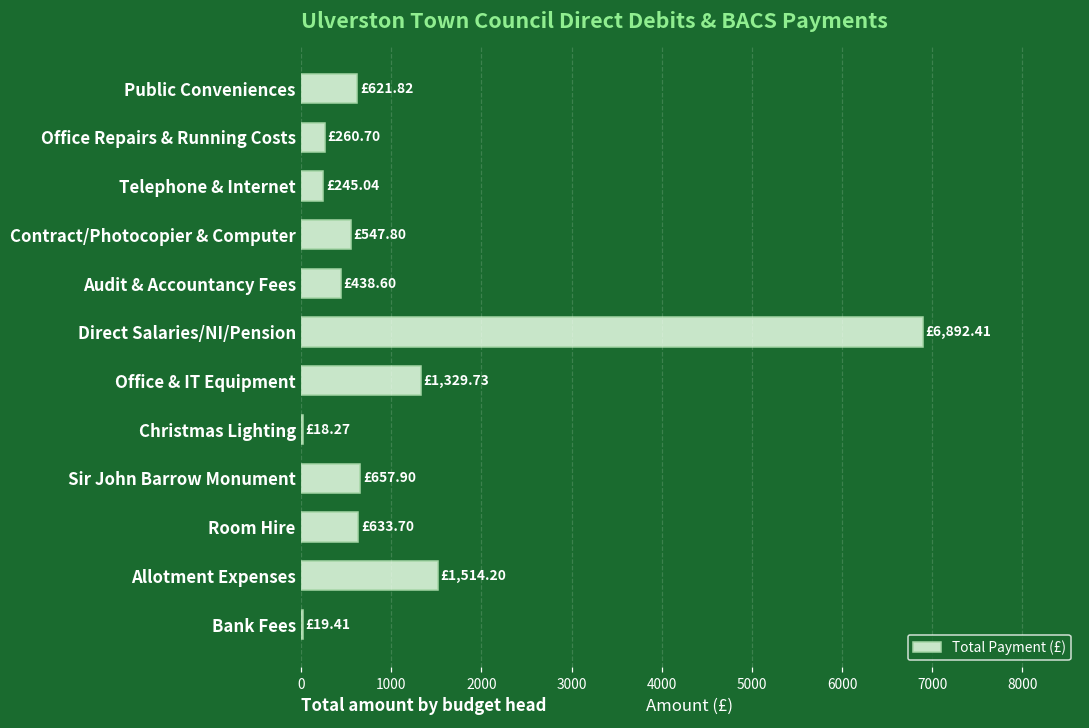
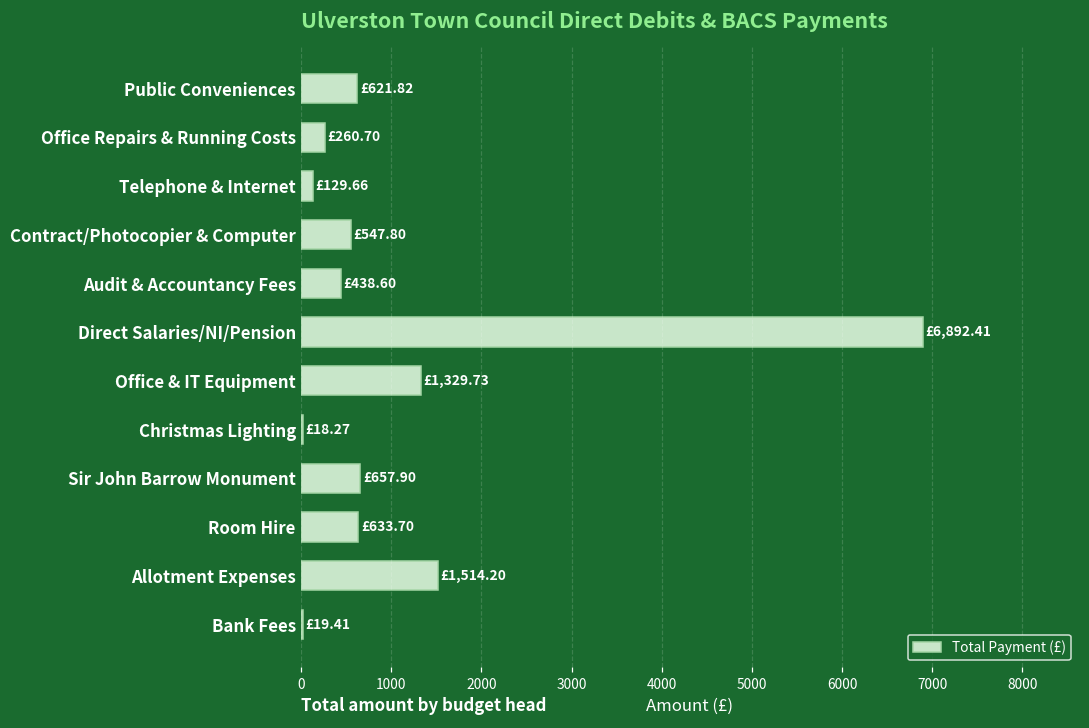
  {
    "Public Conveniences": "£621.82",
    "Office Repairs & Running Costs": "£260.70",
-   "Telephone & Internet": "£245.04",
+   "Telephone & Internet": "£129.66",
    "Contract/Photocopier & Computer": "£547.80",
    "Audit & Accountancy Fees": "£438.60",
    "Direct Salaries/NI/Pension": "£6,892.41",
    "Office & IT Equipment": "£1,329.73",
    "Christmas Lighting": "£18.27",
    "Sir John Barrow Monument": "£657.90",
    "Room Hire": "£633.70",
    "Allotment Expenses": "£1,514.20",
    "Bank Fees": "£19.41"
  }
